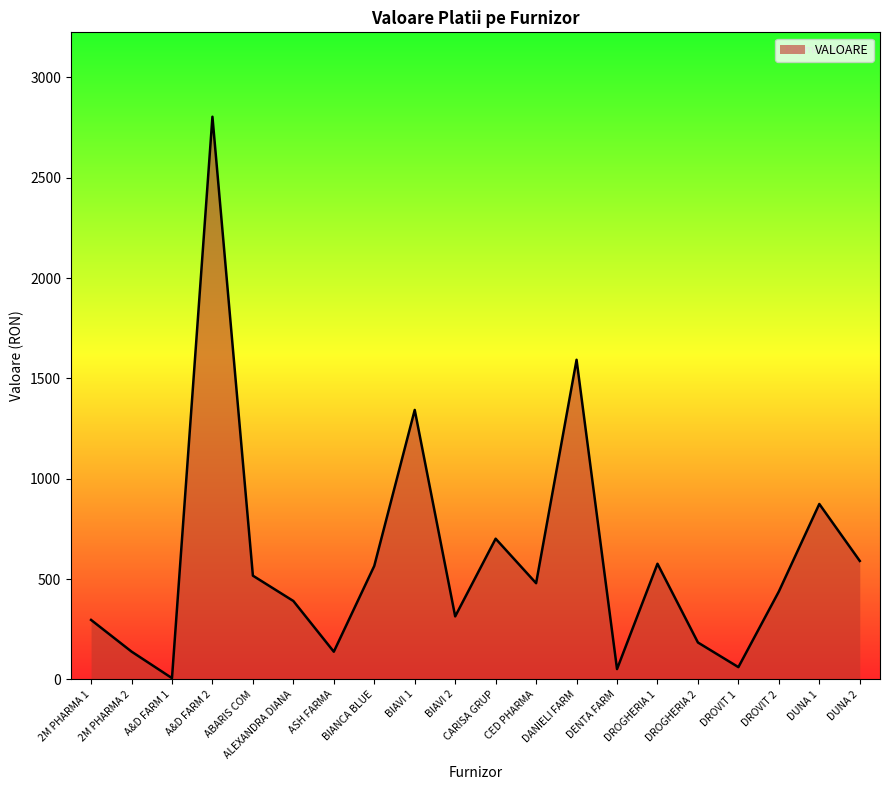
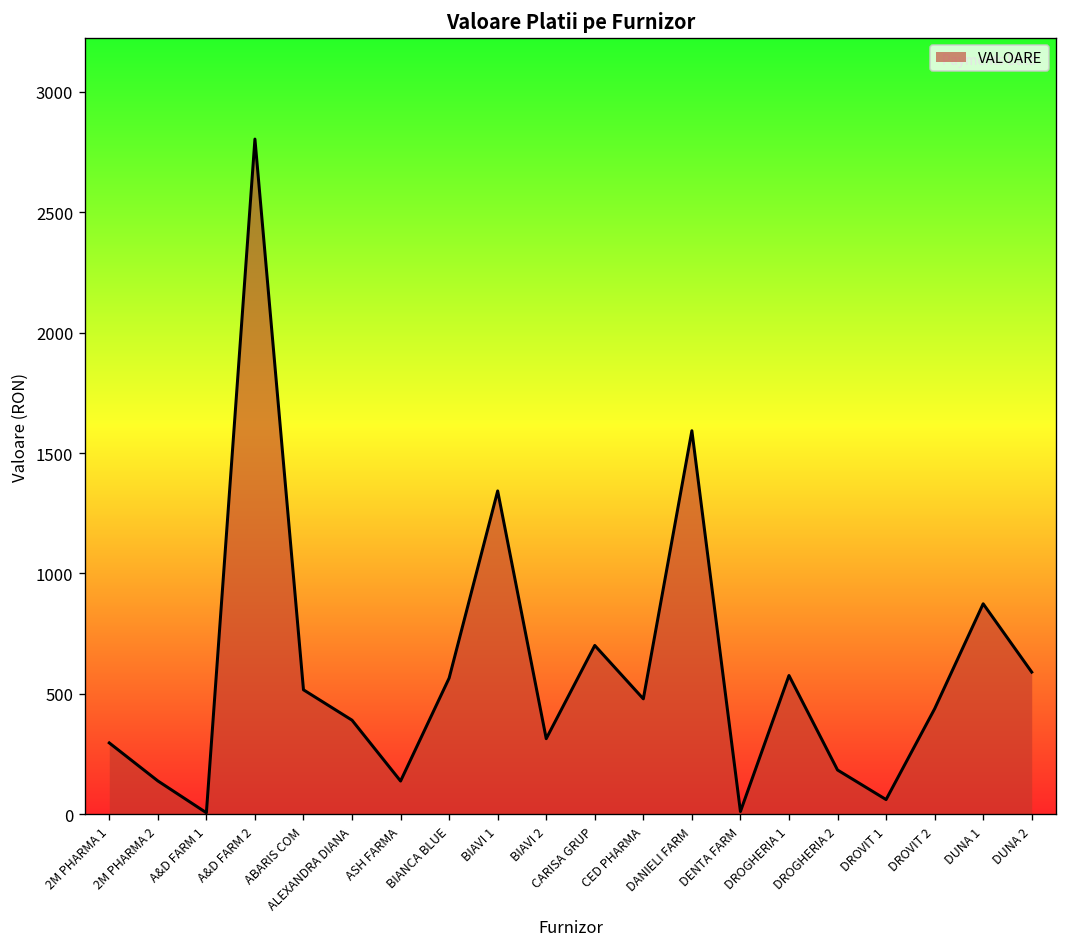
  {
    "2M PHARMA 1": 300,
    "2M PHARMA 2": 140,
    "A&D FARM 1": 10,
    "A&D FARM 2": 2800,
    "ABARIS COM": 520,
    "ALEXANDRA DIANA": 390,
    "ASH FARMA": 140,
    "BIANCA BLUE": 570,
    "BIAVI 1": 1340,
    "BIAVI 2": 310,
    "CARISA GRUP": 700,
    "CED PHARMA": 480,
    "DANIELI FARM": 1590,
-   "DENTA FARM": 50,
+   "DENTA FARM": 10,
    "DROGHERIA 1": 580,
    "DROGHERIA 2": 180,
    "DROVIT 1": 60,
    "DROVIT 2": 440,
    "DUNA 1": 870,
    "DUNA 2": 590
  }
